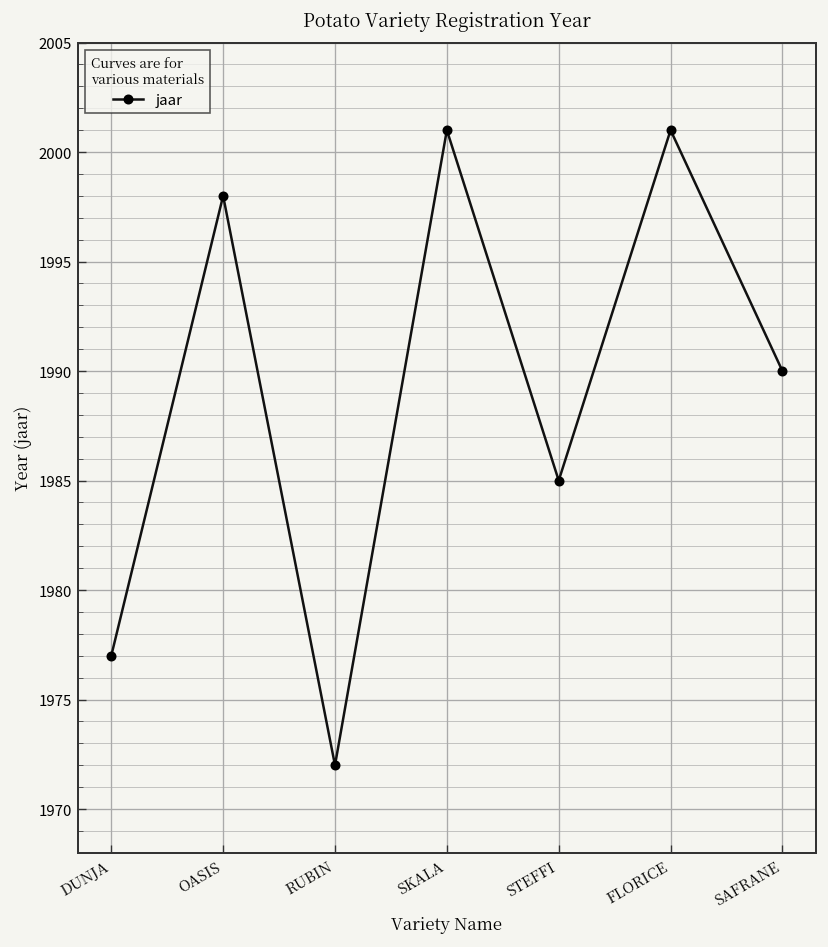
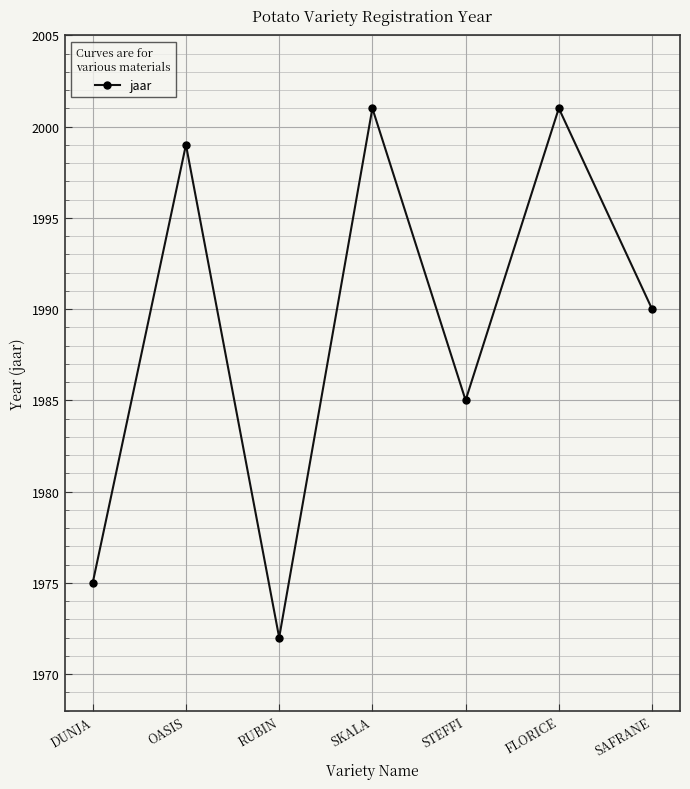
  {
-   "DUNJA": 1977,
-   "OASIS": 1998,
+   "DUNJA": 1975,
+   "OASIS": 1999,
    "RUBIN": 1972,
    "SKALA": 2001,
    "STEFFI": 1985,
    "FLORICE": 2001,
    "SAFRANE": 1990
  }
